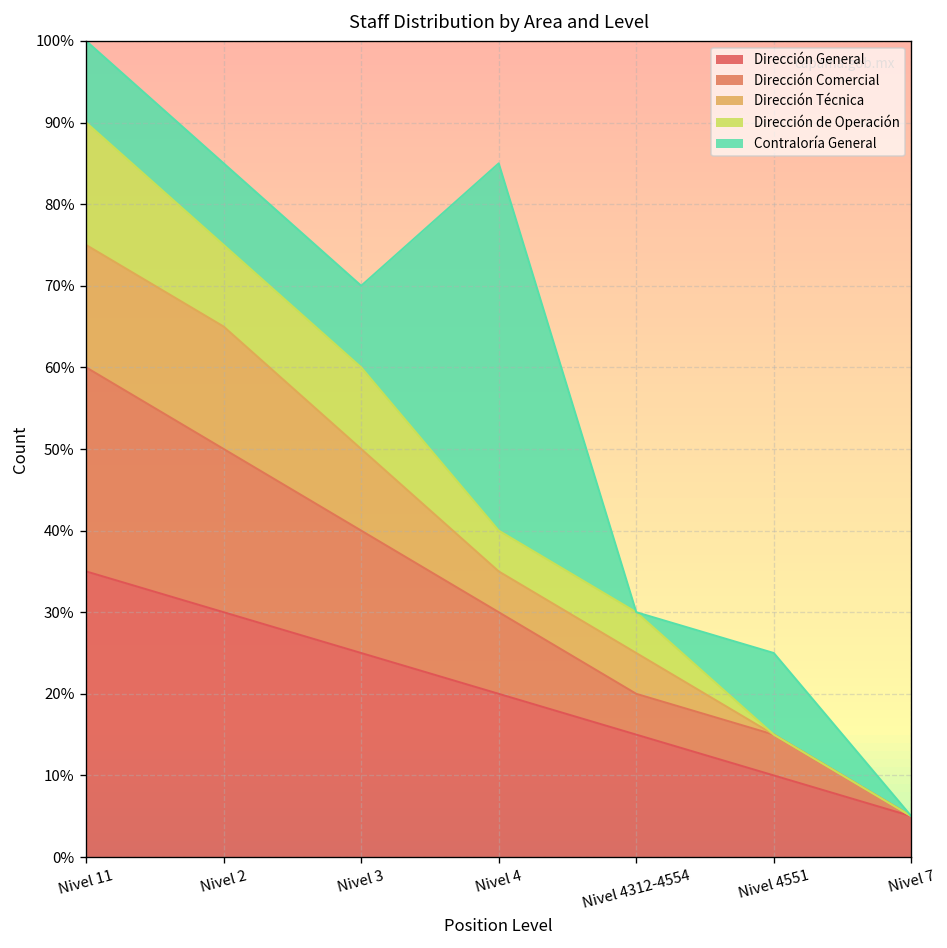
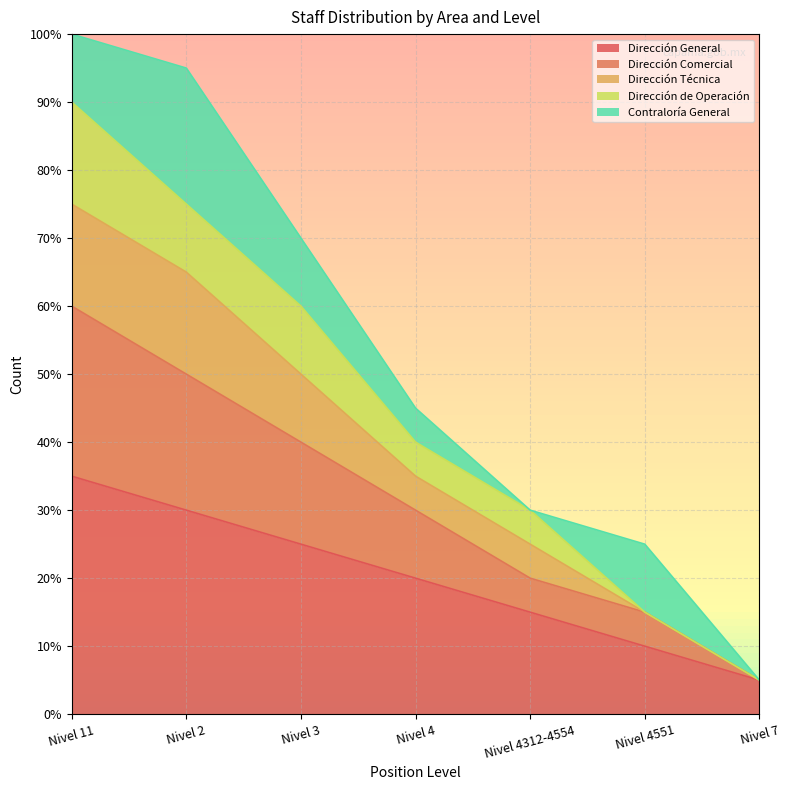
  {
    "Contraloría General": {
      "Nivel 11": "10%",
-     "Nivel 2": "10%",
+     "Nivel 2": "20%",
      "Nivel 3": "10%",
-     "Nivel 4": "45%",
+     "Nivel 4": "5%",
      "Nivel 4551": "10%"
    }
  }
